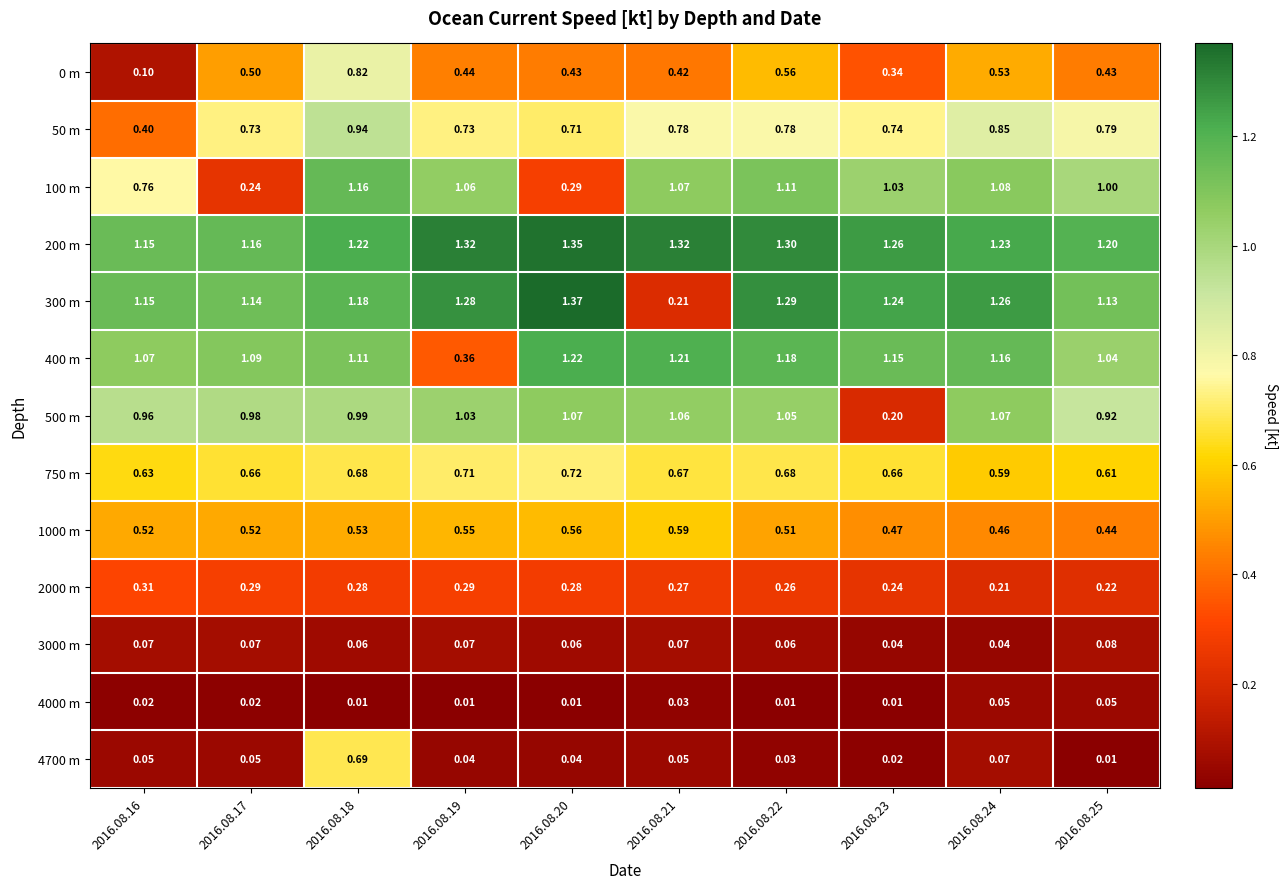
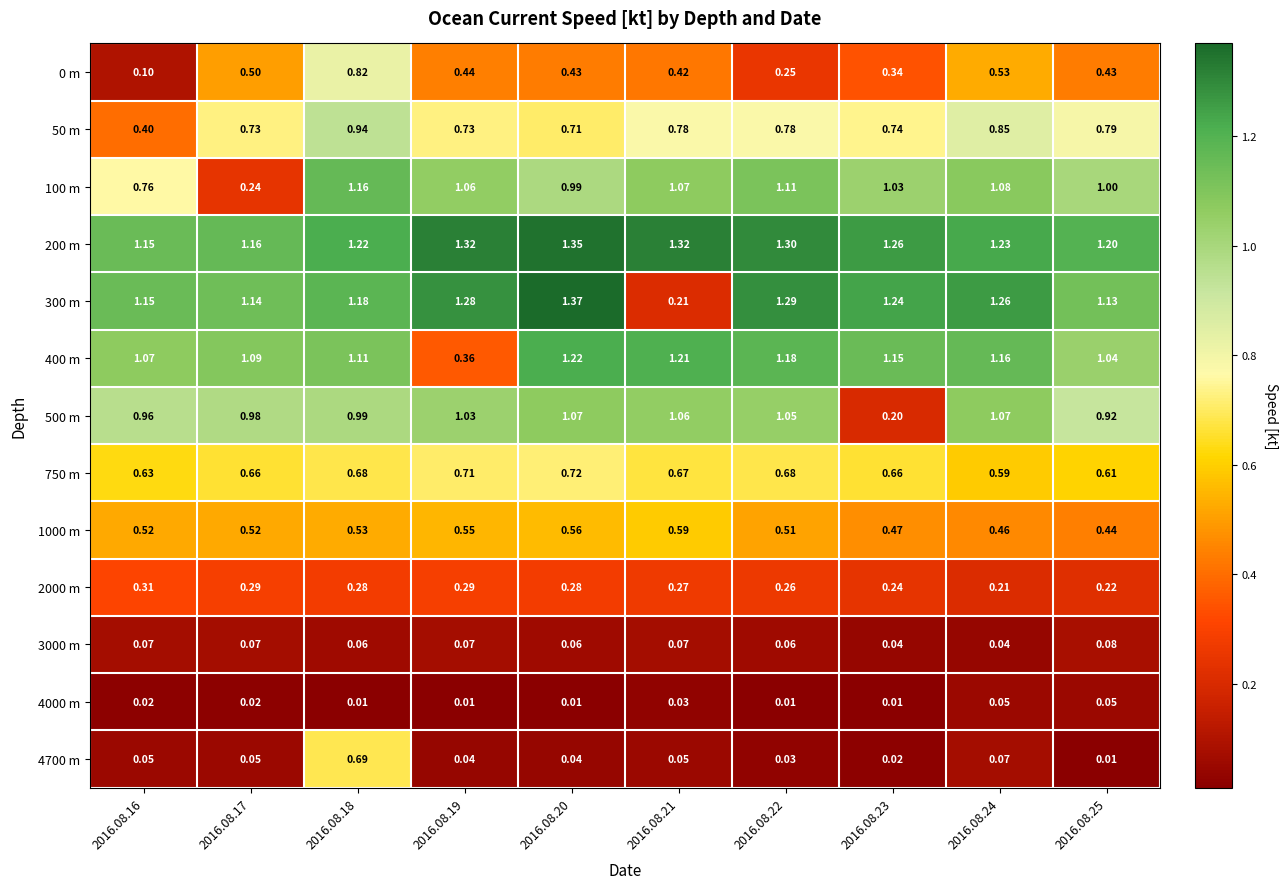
  {
    "0 m": {
      "2016.08.16": 0.10,
      "2016.08.17": 0.50,
      "2016.08.18": 0.82,
      "2016.08.19": 0.44,
      "2016.08.20": 0.43,
      "2016.08.21": 0.42,
-     "2016.08.22": 0.56,
+     "2016.08.22": 0.25,
      "2016.08.23": 0.34,
      "2016.08.24": 0.53,
      "2016.08.25": 0.43
    },
    "50 m": {
      "2016.08.16": 0.40,
      "2016.08.17": 0.73,
      "2016.08.18": 0.94,
      "2016.08.19": 0.73,
      "2016.08.20": 0.71,
      "2016.08.21": 0.78,
      "2016.08.22": 0.78,
      "2016.08.23": 0.74,
      "2016.08.24": 0.85,
      "2016.08.25": 0.79
    },
    "100 m": {
      "2016.08.16": 0.76,
      "2016.08.17": 0.24,
      "2016.08.18": 1.16,
      "2016.08.19": 1.06,
-     "2016.08.20": 0.29,
+     "2016.08.20": 0.99,
      "2016.08.21": 1.07,
      "2016.08.22": 1.11,
      "2016.08.23": 1.03,
      "2016.08.24": 1.08,
      "2016.08.25": 1.00
    },
    "200 m": {
      "2016.08.16": 1.15,
      "2016.08.17": 1.16,
      "2016.08.18": 1.22,
      "2016.08.19": 1.32,
      "2016.08.20": 1.35,
      "2016.08.21": 1.32,
      "2016.08.22": 1.30,
      "2016.08.23": 1.26,
      "2016.08.24": 1.23,
      "2016.08.25": 1.20
    },
    "300 m": {
      "2016.08.16": 1.15,
      "2016.08.17": 1.14,
      "2016.08.18": 1.18,
      "2016.08.19": 1.28,
      "2016.08.20": 1.37,
      "2016.08.21": 0.21,
      "2016.08.22": 1.29,
      "2016.08.23": 1.24,
      "2016.08.24": 1.26,
      "2016.08.25": 1.13
    },
    "400 m": {
      "2016.08.16": 1.07,
      "2016.08.17": 1.09,
      "2016.08.18": 1.11,
      "2016.08.19": 0.36,
      "2016.08.20": 1.22,
      "2016.08.21": 1.21,
      "2016.08.22": 1.18,
      "2016.08.23": 1.15,
      "2016.08.24": 1.16,
      "2016.08.25": 1.04
    },
    "500 m": {
      "2016.08.16": 0.96,
      "2016.08.17": 0.98,
      "2016.08.18": 0.99,
      "2016.08.19": 1.03,
      "2016.08.20": 1.07,
      "2016.08.21": 1.06,
      "2016.08.22": 1.05,
      "2016.08.23": 0.20,
      "2016.08.24": 1.07,
      "2016.08.25": 0.92
    },
    "750 m": {
      "2016.08.16": 0.63,
      "2016.08.17": 0.66,
      "2016.08.18": 0.68,
      "2016.08.19": 0.71,
      "2016.08.20": 0.72,
      "2016.08.21": 0.67,
      "2016.08.22": 0.68,
      "2016.08.23": 0.66,
      "2016.08.24": 0.59,
      "2016.08.25": 0.61
    },
    "1000 m": {
      "2016.08.16": 0.52,
      "2016.08.17": 0.52,
      "2016.08.18": 0.53,
      "2016.08.19": 0.55,
      "2016.08.20": 0.56,
      "2016.08.21": 0.59,
      "2016.08.22": 0.51,
      "2016.08.23": 0.47,
      "2016.08.24": 0.46,
      "2016.08.25": 0.44
    },
    "2000 m": {
      "2016.08.16": 0.31,
      "2016.08.17": 0.29,
      "2016.08.18": 0.28,
      "2016.08.19": 0.29,
      "2016.08.20": 0.28,
      "2016.08.21": 0.27,
      "2016.08.22": 0.26,
      "2016.08.23": 0.24,
      "2016.08.24": 0.21,
      "2016.08.25": 0.22
    },
    "3000 m": {
      "2016.08.16": 0.07,
      "2016.08.17": 0.07,
      "2016.08.18": 0.06,
      "2016.08.19": 0.07,
      "2016.08.20": 0.06,
      "2016.08.21": 0.07,
      "2016.08.22": 0.06,
      "2016.08.23": 0.04,
      "2016.08.24": 0.04,
      "2016.08.25": 0.08
    },
    "4000 m": {
      "2016.08.16": 0.02,
      "2016.08.17": 0.02,
      "2016.08.18": 0.01,
      "2016.08.19": 0.01,
      "2016.08.20": 0.01,
      "2016.08.21": 0.03,
      "2016.08.22": 0.01,
      "2016.08.23": 0.01,
      "2016.08.24": 0.05,
      "2016.08.25": 0.05
    },
    "4700 m": {
      "2016.08.16": 0.05,
      "2016.08.17": 0.05,
      "2016.08.18": 0.69,
      "2016.08.19": 0.04,
      "2016.08.20": 0.04,
      "2016.08.21": 0.05,
      "2016.08.22": 0.03,
      "2016.08.23": 0.02,
      "2016.08.24": 0.07,
      "2016.08.25": 0.01
    }
  }
